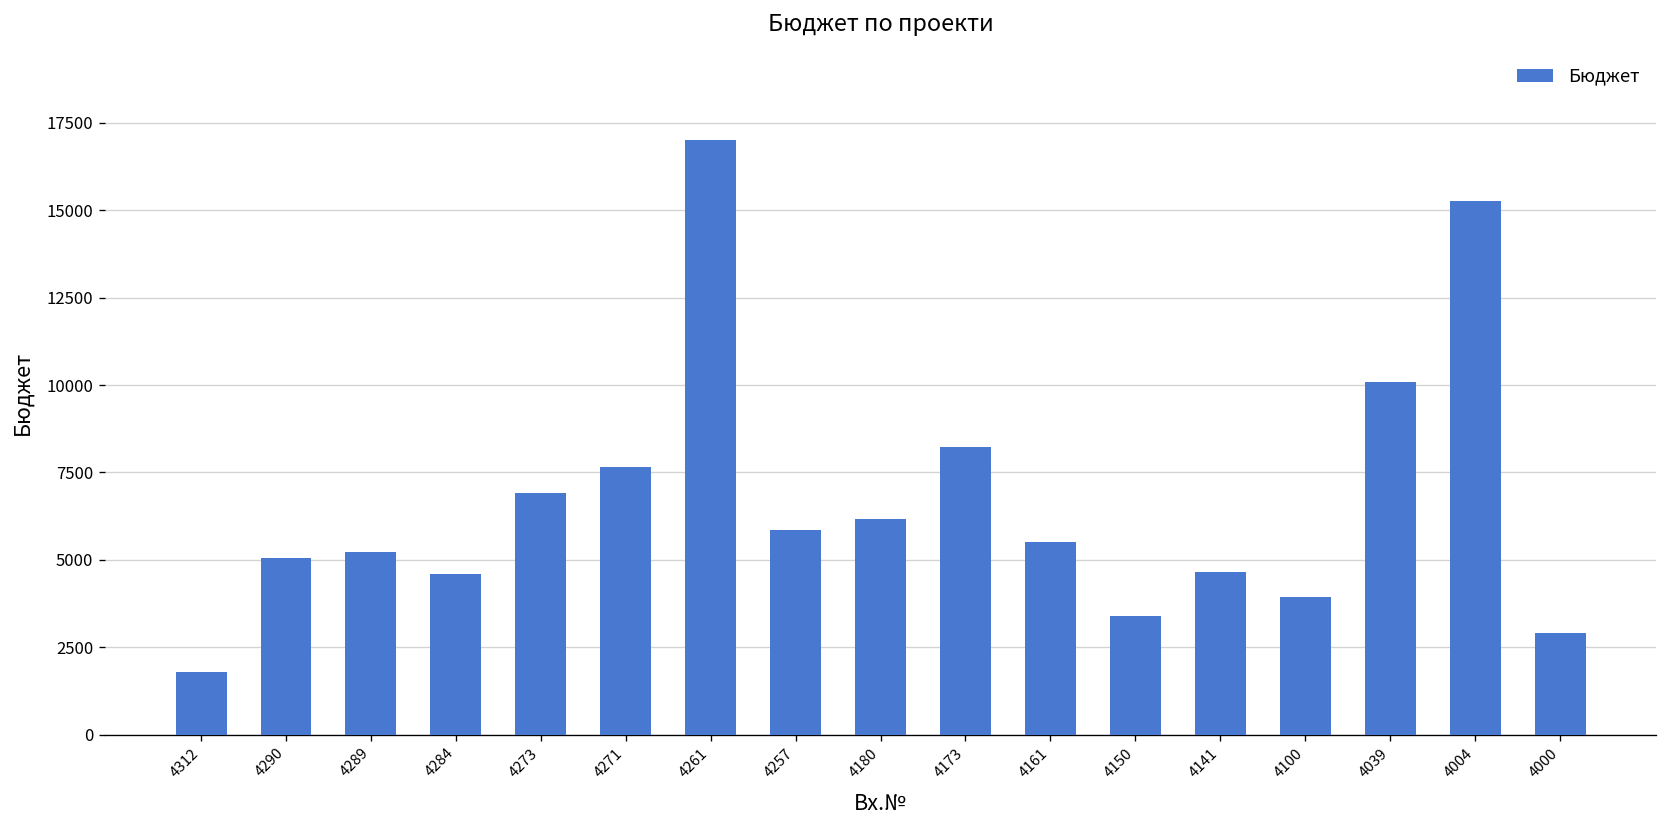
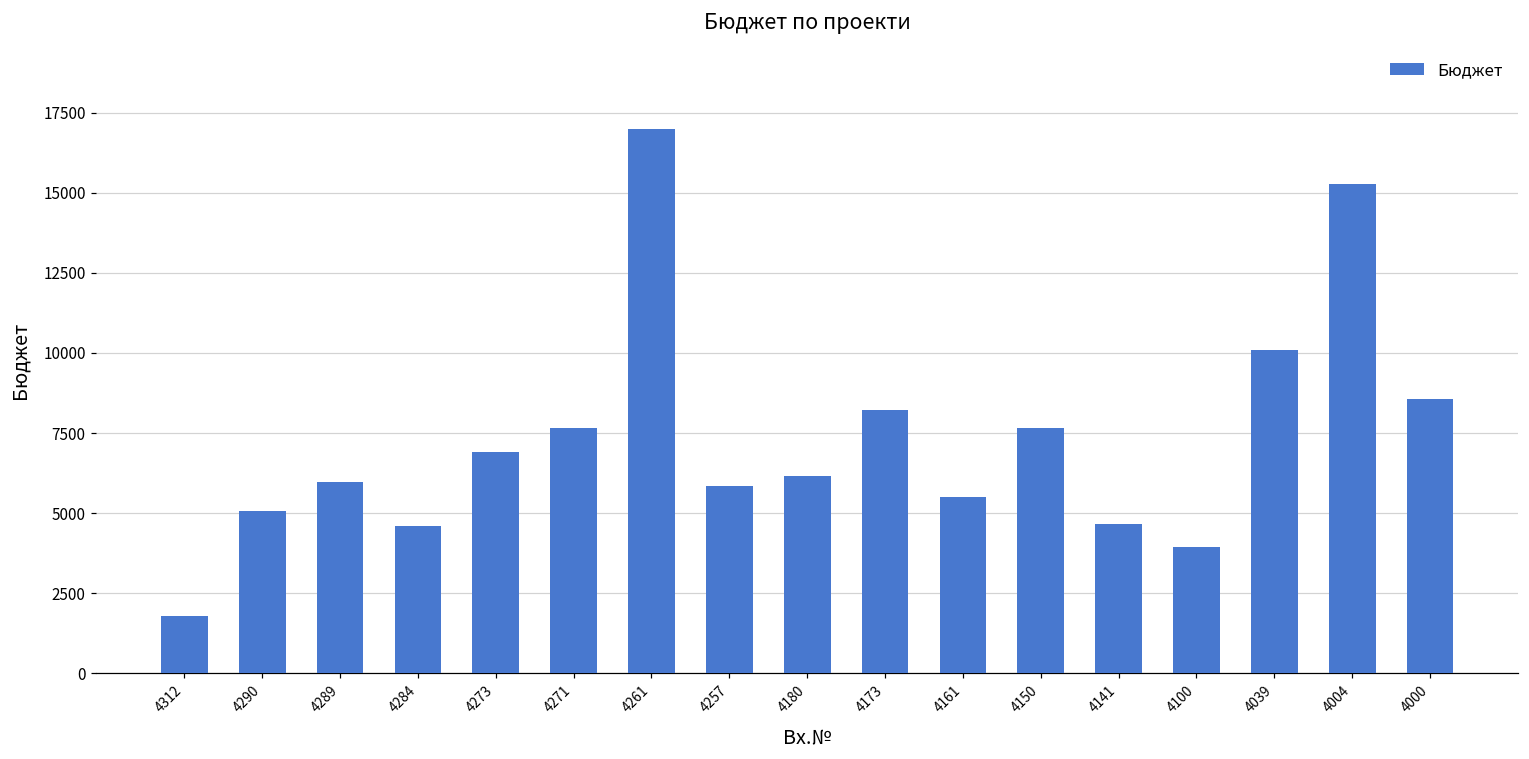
  {
    "4312": 1800,
    "4290": 5100,
-   "4289": 5200,
+   "4289": 6000,
    "4284": 4600,
    "4273": 6900,
    "4271": 7700,
    "4261": 17000,
    "4257": 5900,
    "4180": 6200,
    "4173": 8200,
    "4161": 5500,
-   "4150": 3400,
+   "4150": 7700,
    "4141": 4700,
    "4100": 3900,
    "4039": 10100,
    "4004": 15300,
-   "4000": 2900
+   "4000": 8600
  }
